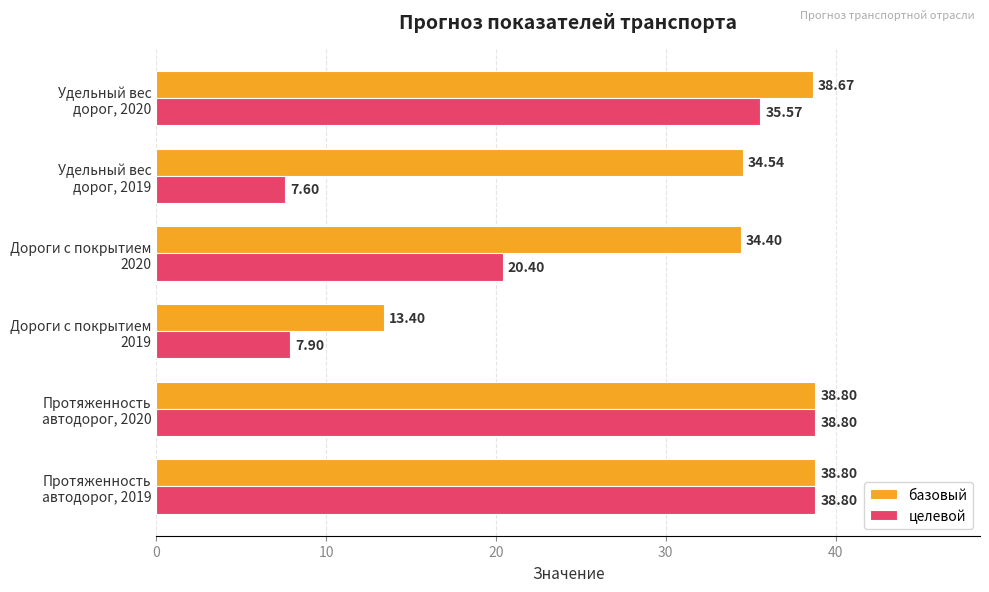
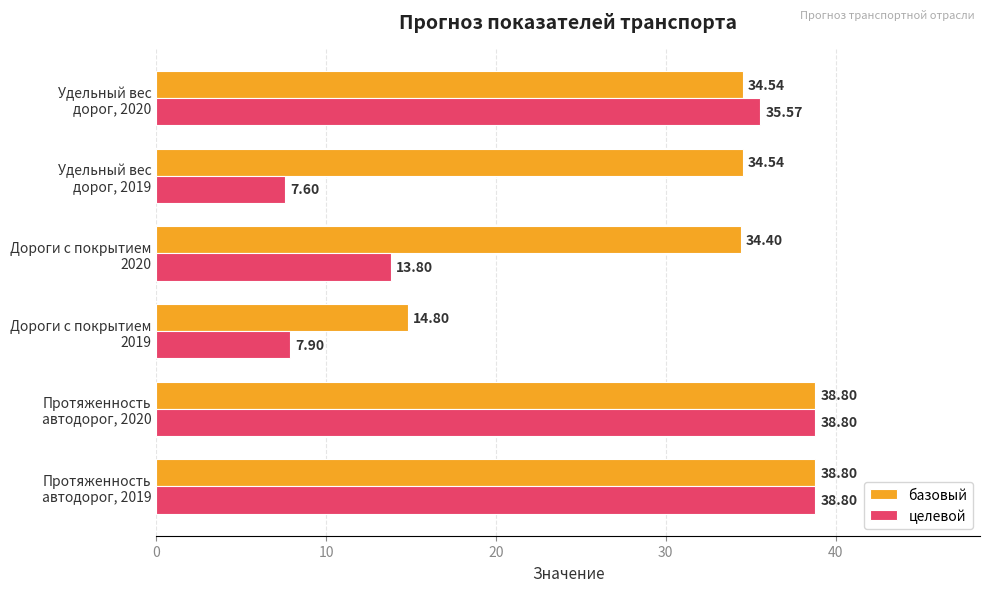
  {
    "базовый": {
-     "Удельный вес дорог, 2020": 38.67,
+     "Удельный вес дорог, 2020": 34.54,
      "Удельный вес дорог, 2019": 34.54,
      "Дороги с покрытием 2020": 34.40,
-     "Дороги с покрытием 2019": 13.40,
+     "Дороги с покрытием 2019": 14.80,
      "Протяженность автодорог, 2020": 38.80,
      "Протяженность автодорог, 2019": 38.80
    },
    "целевой": {
      "Удельный вес дорог, 2020": 35.57,
      "Удельный вес дорог, 2019": 7.60,
-     "Дороги с покрытием 2020": 20.40,
+     "Дороги с покрытием 2020": 13.80,
      "Дороги с покрытием 2019": 7.90,
      "Протяженность автодорог, 2020": 38.80,
      "Протяженность автодорог, 2019": 38.80
    }
  }
